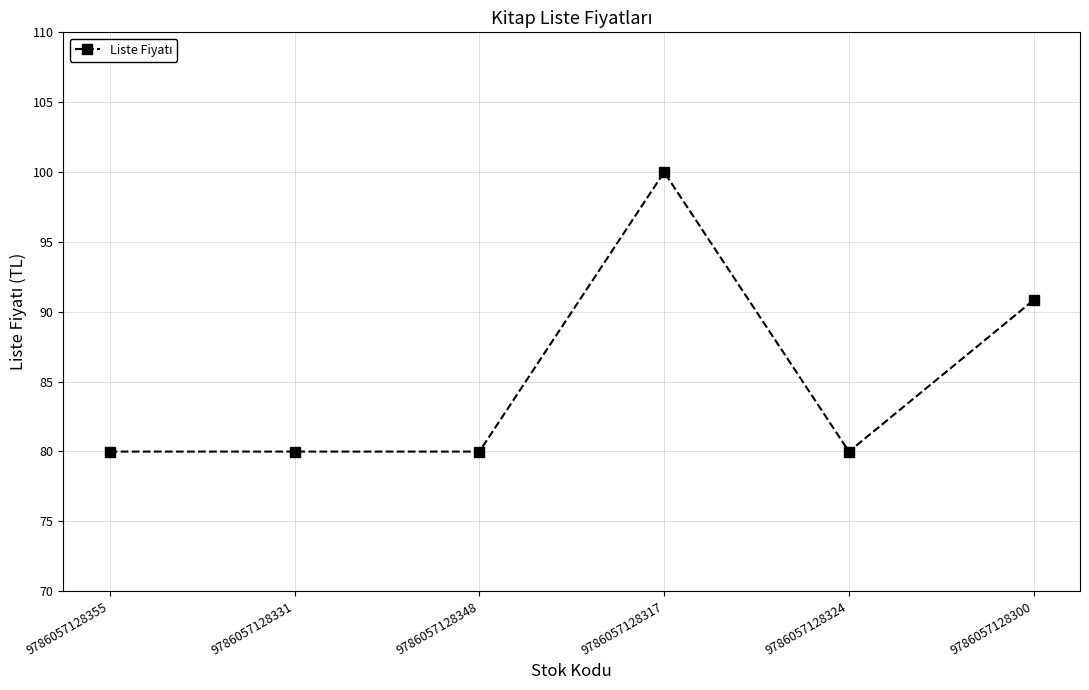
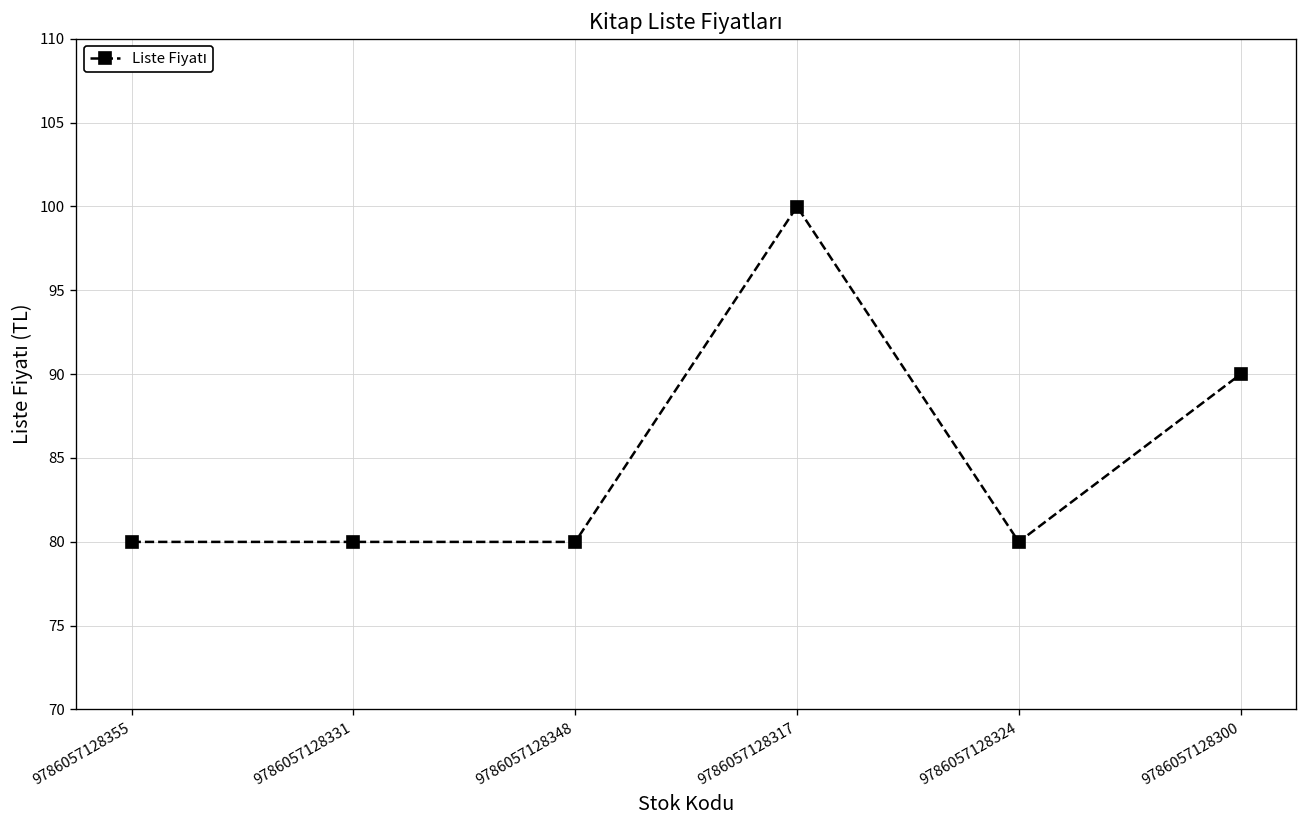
  {
    "9786057128355": 80.0,
    "9786057128331": 80.0,
    "9786057128348": 80.0,
    "9786057128317": 100.0,
    "9786057128324": 80.0,
-   "9786057128300": 90.8
+   "9786057128300": 90.0
  }
